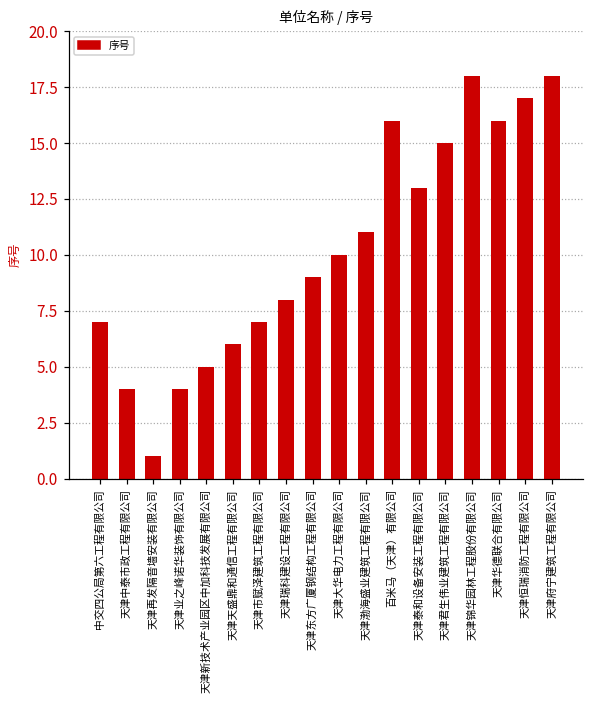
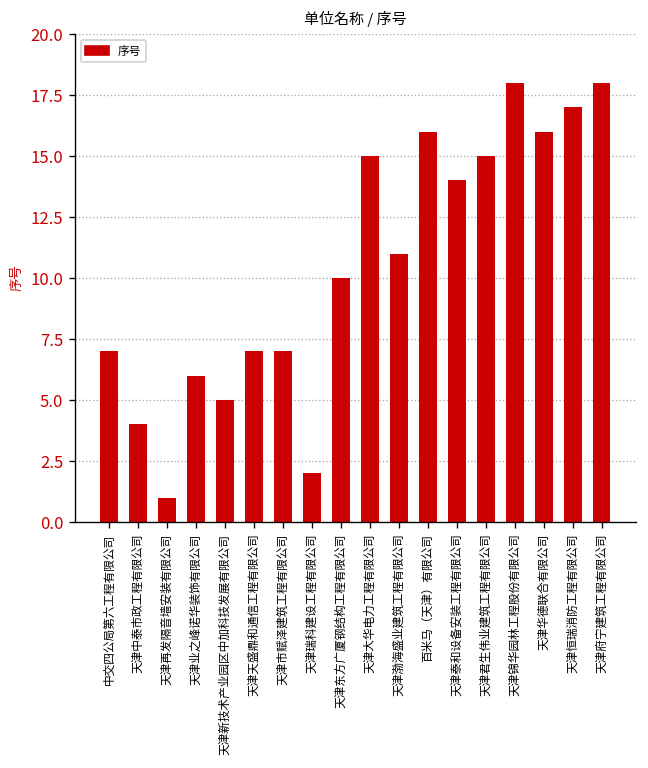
  {
    "中交四公局第六工程有限公司": 7,
    "天津中泰市政工程有限公司": 4,
    "天津再发隔音墙安装有限公司": 1,
-   "天津业之峰诺华装饰有限公司": 4,
+   "天津业之峰诺华装饰有限公司": 6,
    "天津新技术产业园区中加科技发展有限公司": 5,
-   "天津天盛鼎和通信工程有限公司": 6,
+   "天津天盛鼎和通信工程有限公司": 7,
    "天津市赋泽建筑工程有限公司": 7,
-   "天津瑞科建设工程有限公司": 8,
-   "天津东方广厦钢结构工程有限公司": 9,
-   "天津大华电力工程有限公司": 10,
+   "天津瑞科建设工程有限公司": 2,
+   "天津东方广厦钢结构工程有限公司": 10,
+   "天津大华电力工程有限公司": 15,
    "天津渤海盛业建筑工程有限公司": 11,
    "百米马（天津）有限公司": 16,
-   "天津泰和设备安装工程有限公司": 13,
+   "天津泰和设备安装工程有限公司": 14,
    "天津君生伟业建筑工程有限公司": 15,
    "天津锦华园林工程股份有限公司": 18,
    "天津华德联合有限公司": 16,
    "天津恒瑞消防工程有限公司": 17,
    "天津府宁建筑工程有限公司": 18
  }
